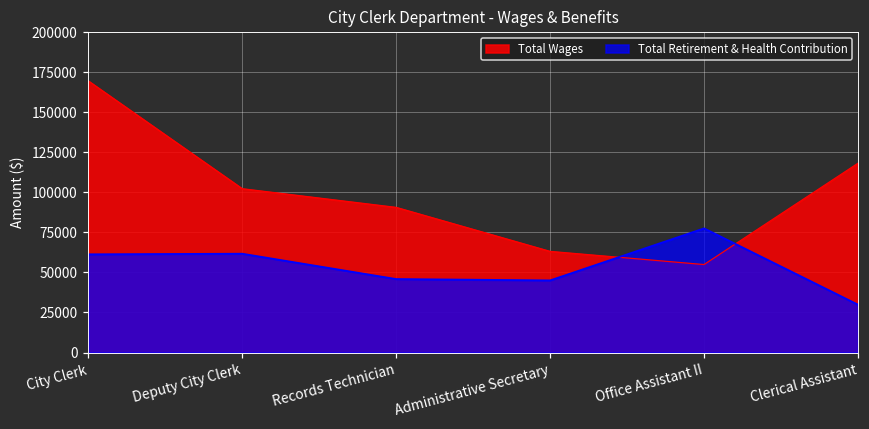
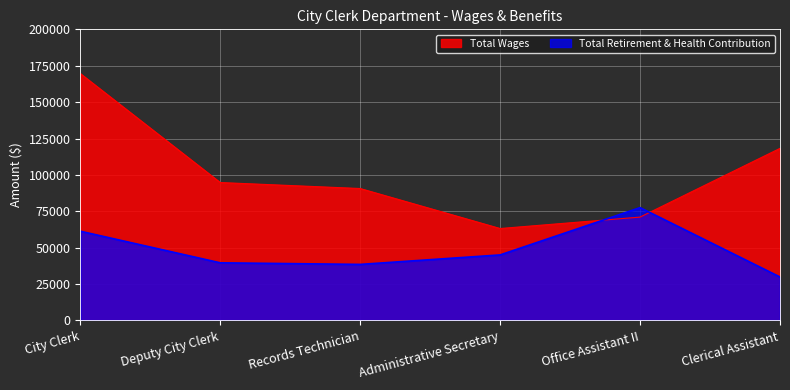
  {
    "Total Wages": {
      "City Clerk": 170000,
-     "Deputy City Clerk": 102000,
+     "Deputy City Clerk": 95000,
      "Records Technician": 91000,
      "Administrative Secretary": 63000,
-     "Office Assistant II": 55000,
+     "Office Assistant II": 71000,
      "Clerical Assistant": 118000
    },
    "Total Retirement & Health Contribution": {
      "City Clerk": 61000,
-     "Deputy City Clerk": 62000,
-     "Records Technician": 46000,
+     "Deputy City Clerk": 40000,
+     "Records Technician": 39000,
      "Administrative Secretary": 45000,
      "Office Assistant II": 78000,
      "Clerical Assistant": 30000
    }
  }
